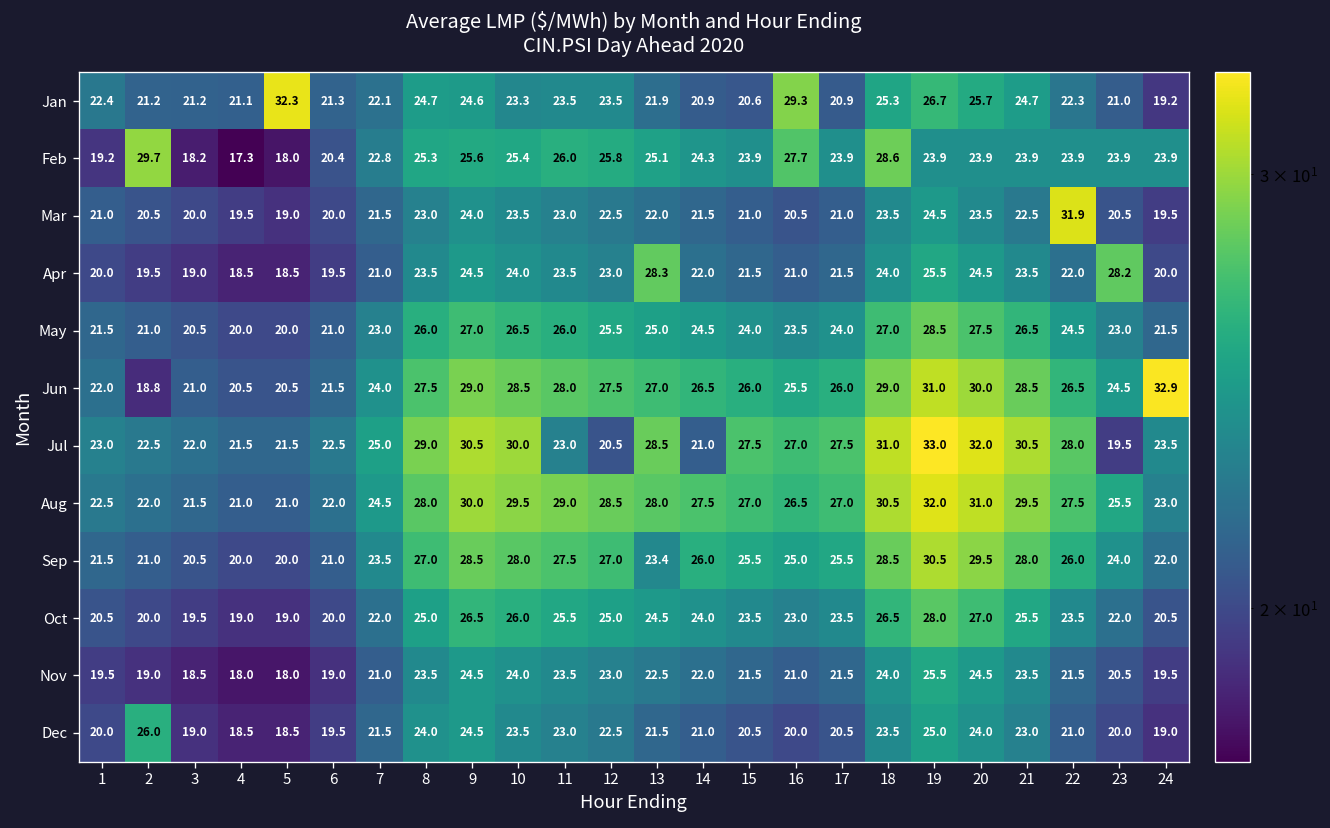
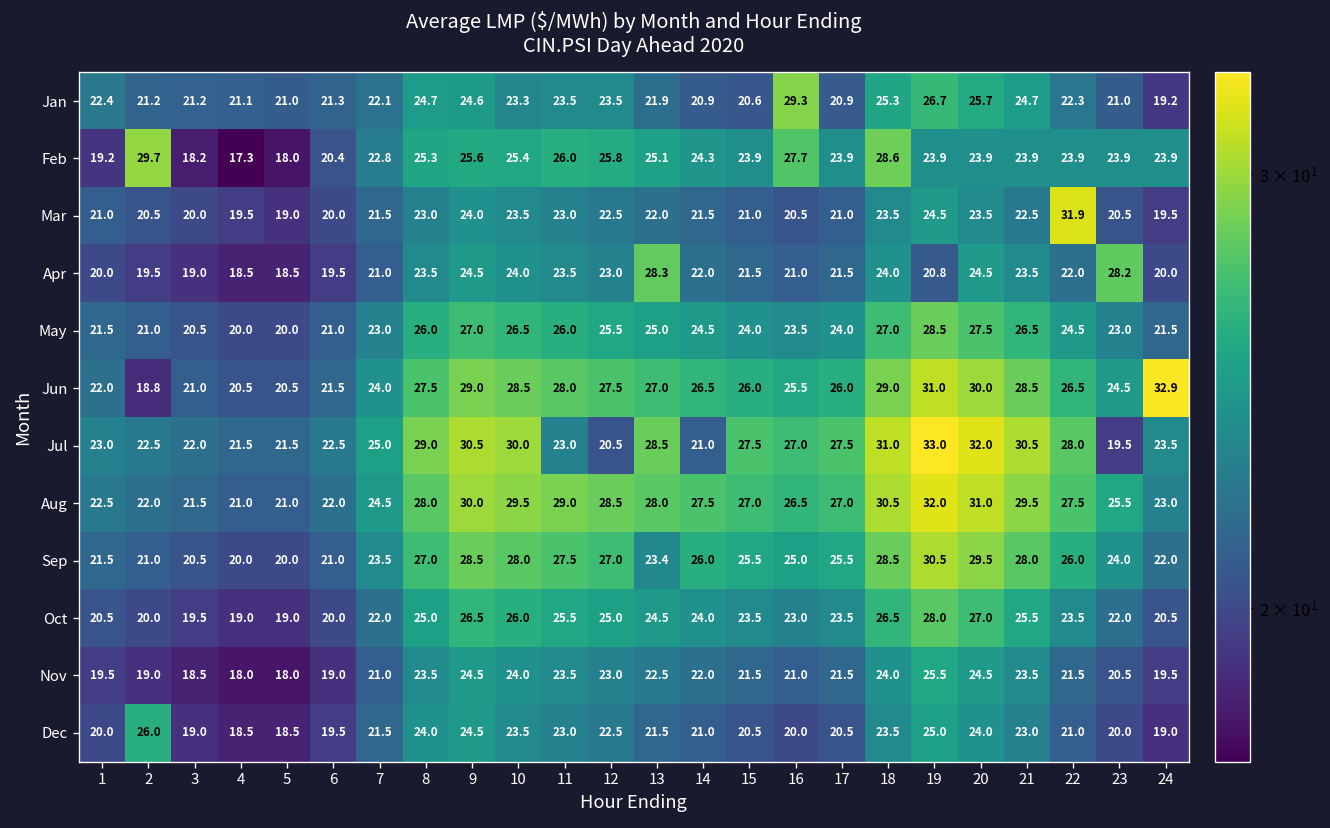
  {
    "Jan": {
      "1": 22.4,
      "2": 21.2,
      "3": 21.2,
      "4": 21.1,
-     "5": 32.3,
+     "5": 21.0,
      "6": 21.3,
      "7": 22.1,
      "8": 24.7,
      "9": 24.6,
      "10": 23.3,
      "11": 23.5,
      "12": 23.5,
      "13": 21.9,
      "14": 20.9,
      "15": 20.6,
      "16": 29.3,
      "17": 20.9,
      "18": 25.3,
      "19": 26.7,
      "20": 25.7,
      "21": 24.7,
      "22": 22.3,
      "23": 21.0,
      "24": 19.2
    },
    "Apr": {
      "1": 20.0,
      "2": 19.5,
      "3": 19.0,
      "4": 18.5,
      "5": 18.5,
      "6": 19.5,
      "7": 21.0,
      "8": 23.5,
      "9": 24.5,
      "10": 24.0,
      "11": 23.5,
      "12": 23.0,
      "13": 28.3,
      "14": 22.0,
      "15": 21.5,
      "16": 21.0,
      "17": 21.5,
      "18": 24.0,
-     "19": 25.5,
+     "19": 20.8,
      "20": 24.5,
      "21": 23.5,
      "22": 22.0,
      "23": 28.2,
      "24": 20.0
    }
  }
